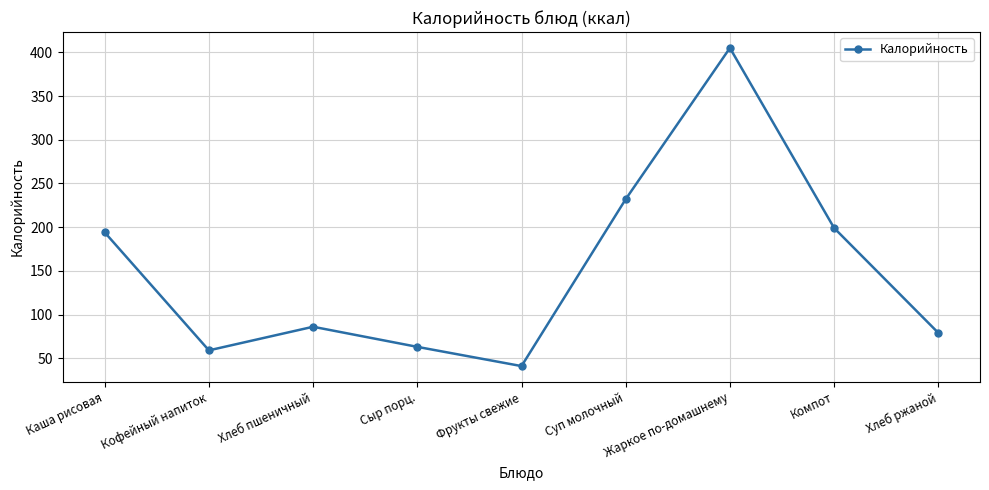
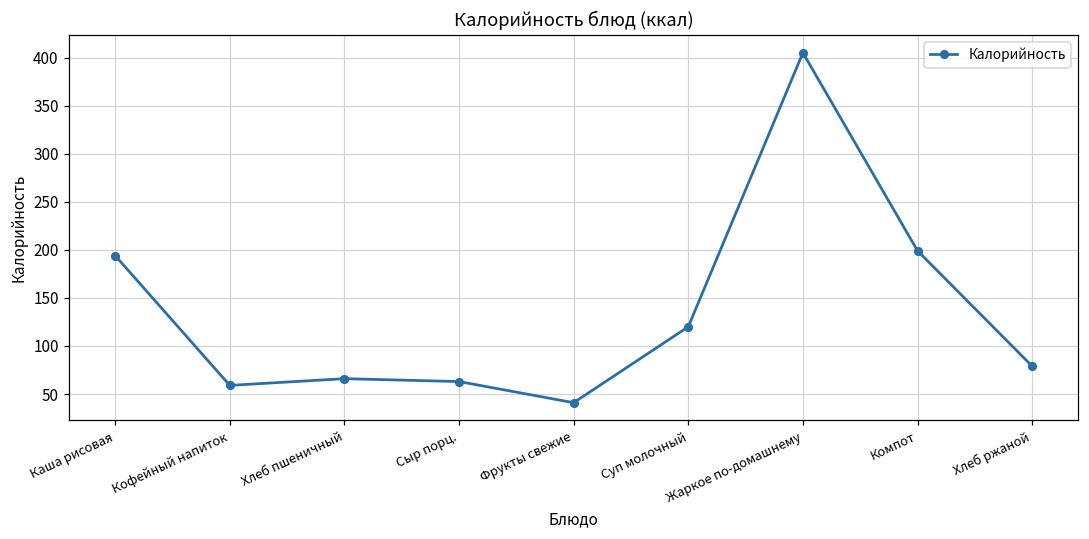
  {
    "Каша рисовая": 190,
    "Кофейный напиток": 60,
-   "Хлеб пшеничный": 90,
+   "Хлеб пшеничный": 70,
    "Сыр порц.": 60,
    "Фрукты свежие": 40,
-   "Суп молочный": 230,
+   "Суп молочный": 120,
    "Жаркое по-домашнему": 410,
    "Компот": 200,
    "Хлеб ржаной": 80
  }
